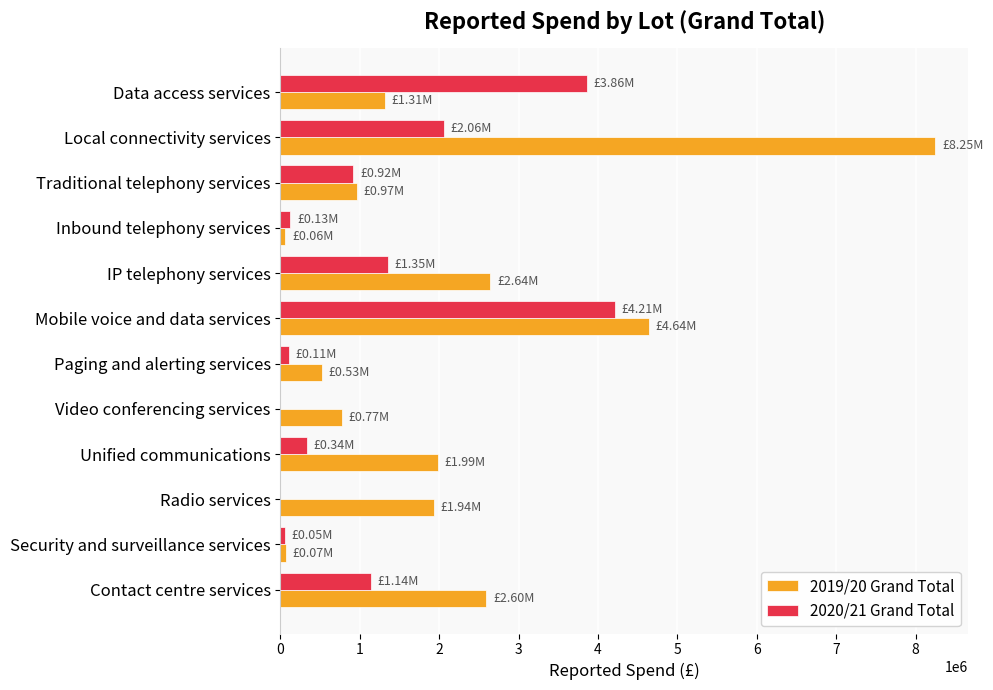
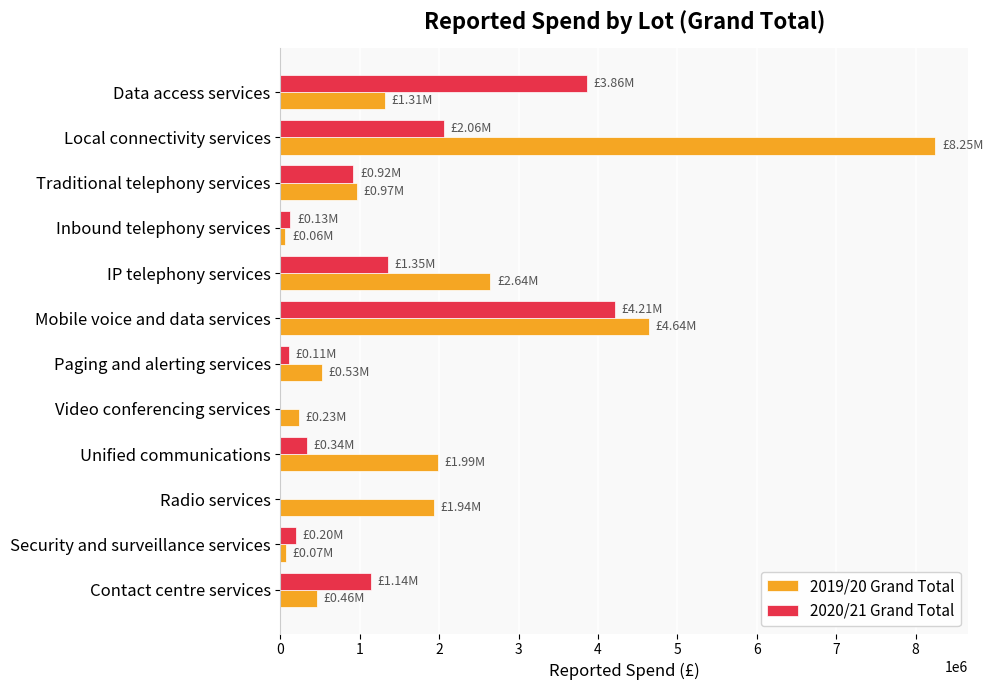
  {
    "2019/20 Grand Total": {
      "Data access services": "£1.31M",
      "Local connectivity services": "£8.25M",
      "Traditional telephony services": "£0.97M",
      "Inbound telephony services": "£0.06M",
      "IP telephony services": "£2.64M",
      "Mobile voice and data services": "£4.64M",
      "Paging and alerting services": "£0.53M",
-     "Video conferencing services": "£0.77M",
+     "Video conferencing services": "£0.23M",
      "Unified communications": "£1.99M",
      "Radio services": "£1.94M",
      "Security and surveillance services": "£0.07M",
-     "Contact centre services": "£2.60M"
+     "Contact centre services": "£0.46M"
    },
    "2020/21 Grand Total": {
      "Data access services": "£3.86M",
      "Local connectivity services": "£2.06M",
      "Traditional telephony services": "£0.92M",
      "Inbound telephony services": "£0.13M",
      "IP telephony services": "£1.35M",
      "Mobile voice and data services": "£4.21M",
      "Paging and alerting services": "£0.11M",
      "Unified communications": "£0.34M",
-     "Security and surveillance services": "£0.05M",
+     "Security and surveillance services": "£0.20M",
      "Contact centre services": "£1.14M"
    }
  }
